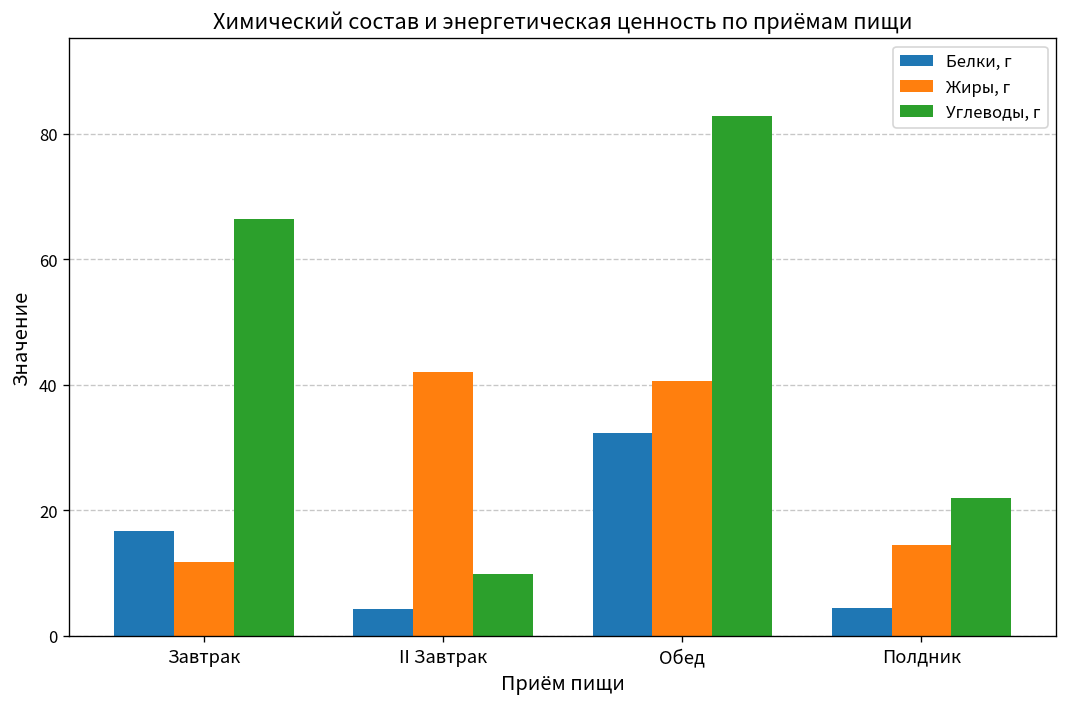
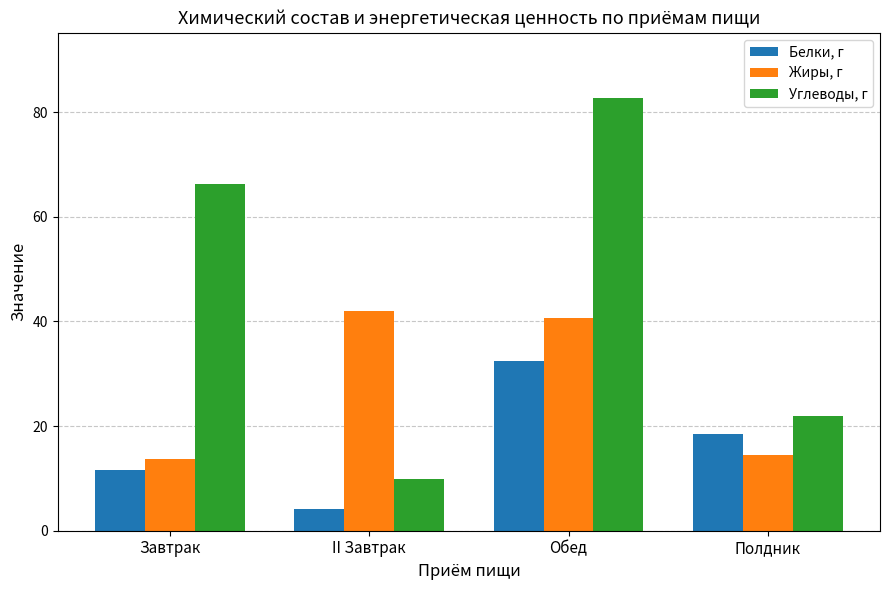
  {
    "Белки, г": {
-     "Завтрак": 17,
+     "Завтрак": 12,
      "II Завтрак": 4,
      "Обед": 32,
-     "Полдник": 4
+     "Полдник": 18
    },
    "Жиры, г": {
-     "Завтрак": 12,
+     "Завтрак": 14,
      "II Завтрак": 42,
      "Обед": 41,
      "Полдник": 14
    },
    "Углеводы, г": {
      "Завтрак": 66,
      "II Завтрак": 10,
      "Обед": 83,
      "Полдник": 22
    }
  }
